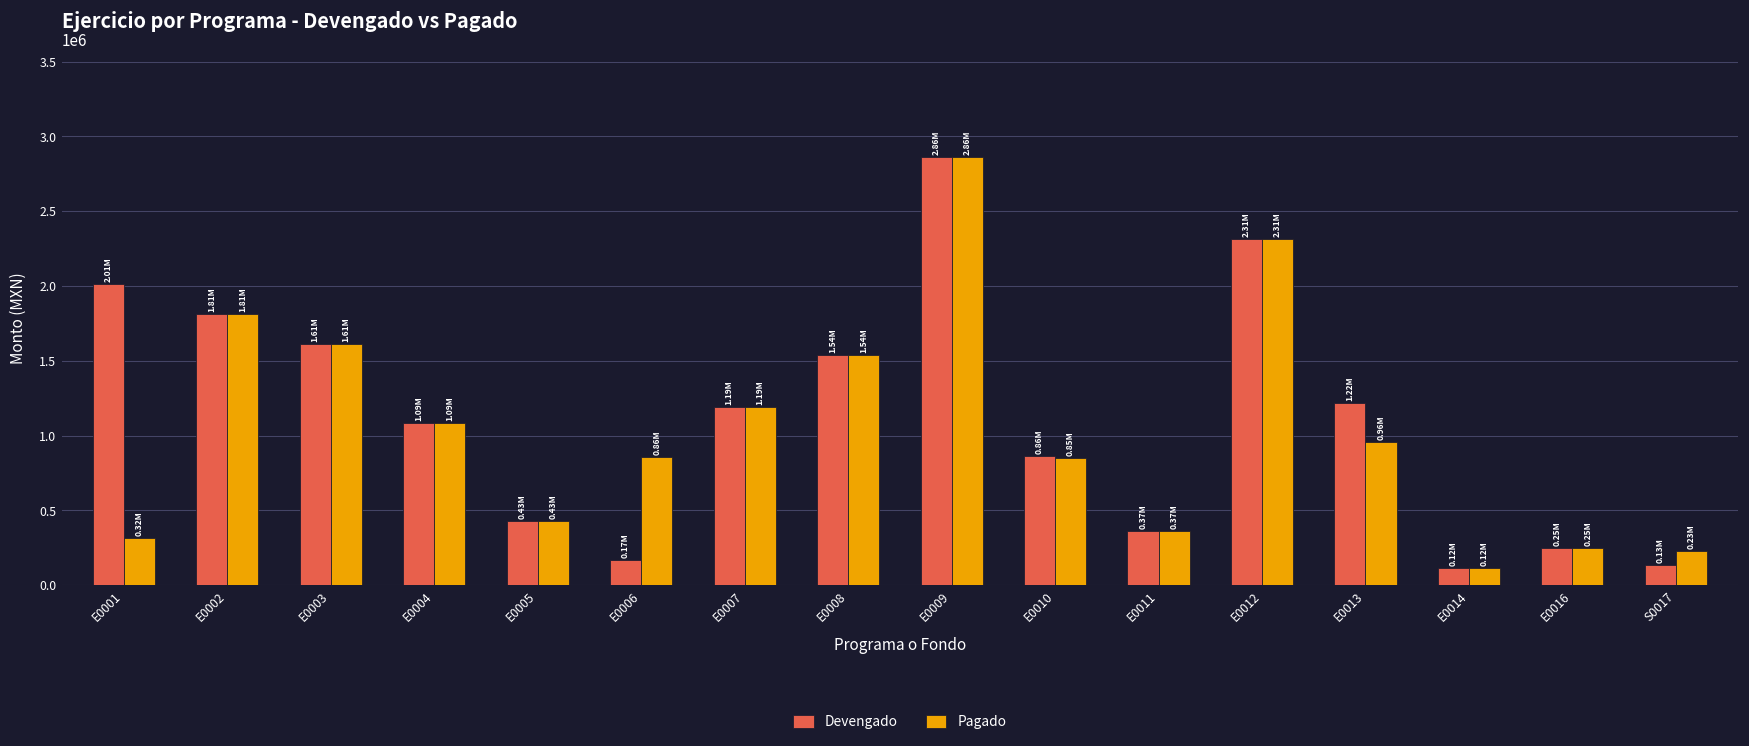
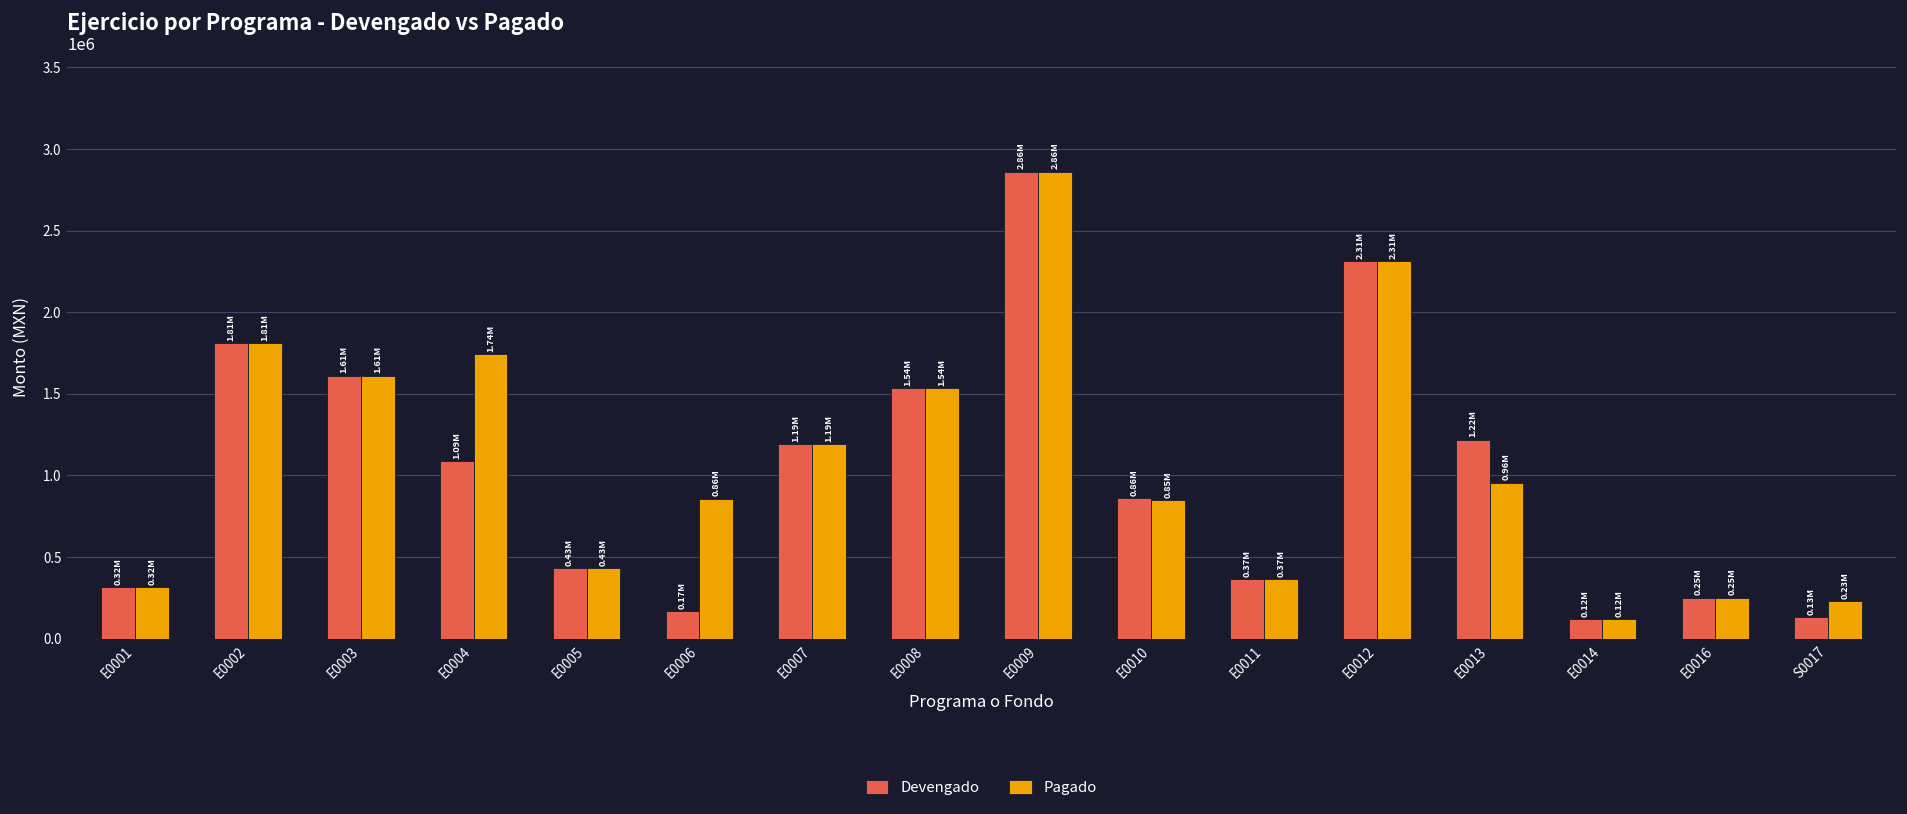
  {
    "Devengado": {
-     "E0001": "2.01M",
+     "E0001": "0.32M",
      "E0002": "1.81M",
      "E0003": "1.61M",
      "E0004": "1.09M",
      "E0005": "0.43M",
      "E0006": "0.17M",
      "E0007": "1.19M",
      "E0008": "1.54M",
      "E0009": "2.86M",
      "E0010": "0.86M",
      "E0011": "0.37M",
      "E0012": "2.31M",
      "E0013": "1.22M",
      "E0014": "0.12M",
      "E0016": "0.25M",
      "S0017": "0.13M"
    },
    "Pagado": {
      "E0001": "0.32M",
      "E0002": "1.81M",
      "E0003": "1.61M",
-     "E0004": "1.09M",
+     "E0004": "1.74M",
      "E0005": "0.43M",
      "E0006": "0.86M",
      "E0007": "1.19M",
      "E0008": "1.54M",
      "E0009": "2.86M",
      "E0010": "0.85M",
      "E0011": "0.37M",
      "E0012": "2.31M",
      "E0013": "0.96M",
      "E0014": "0.12M",
      "E0016": "0.25M",
      "S0017": "0.23M"
    }
  }
